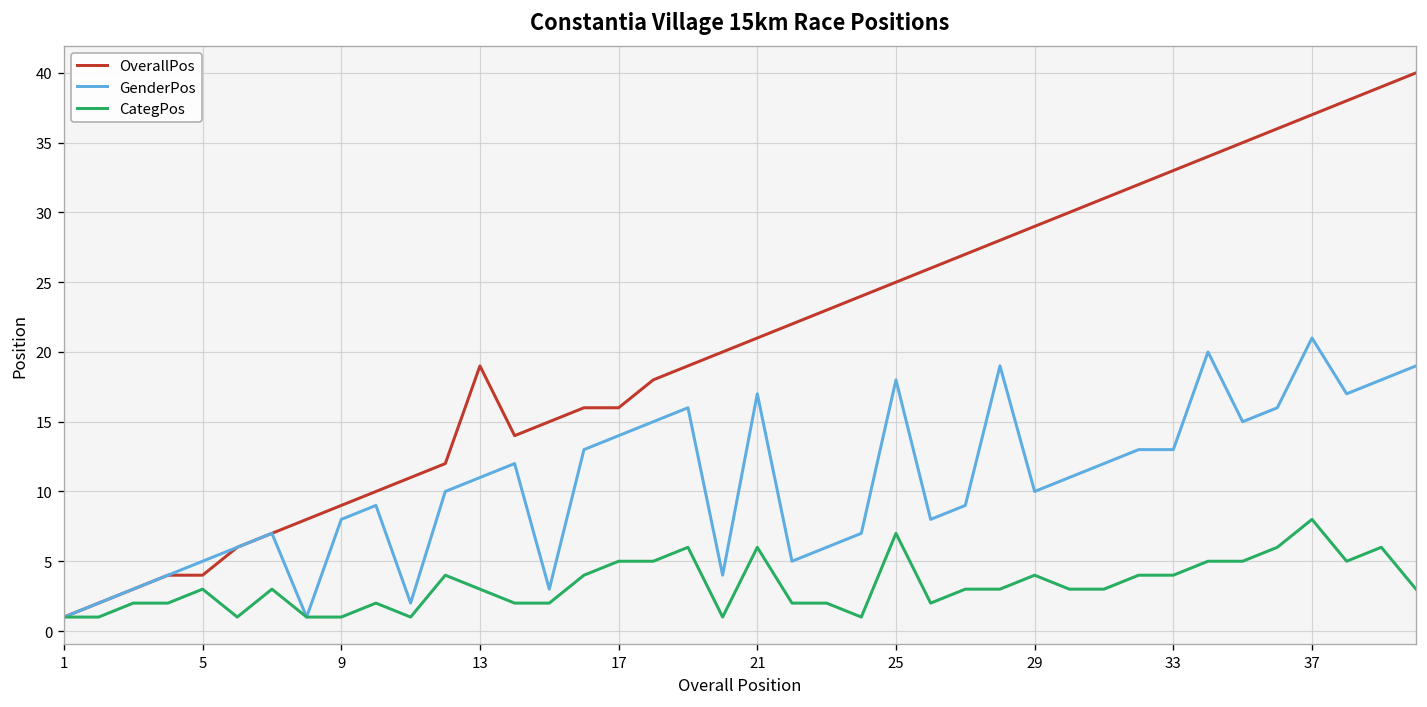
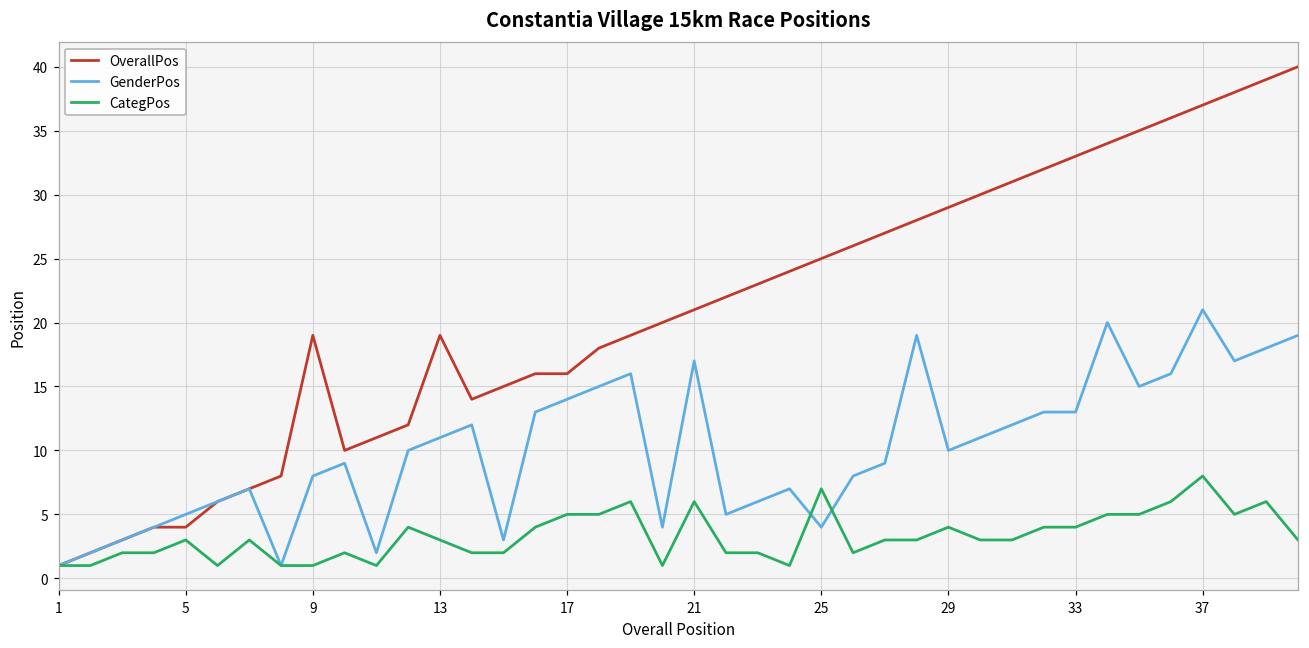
  {
    "OverallPos": {
      "5": 4,
-     "9": 9,
+     "9": 19,
      "13": 19,
      "17": 16,
      "21": 21,
      "25": 25,
      "29": 29,
      "33": 33,
      "37": 37
    },
    "GenderPos": {
      "5": 5,
      "9": 8,
      "13": 11,
      "17": 14,
      "21": 17,
-     "25": 18,
+     "25": 4,
      "29": 10,
      "33": 13,
      "37": 21
    },
    "CategPos": {
      "5": 3,
      "9": 1,
      "13": 3,
      "17": 5,
      "21": 6,
      "25": 7,
      "29": 4,
      "33": 4,
      "37": 8
    }
  }
